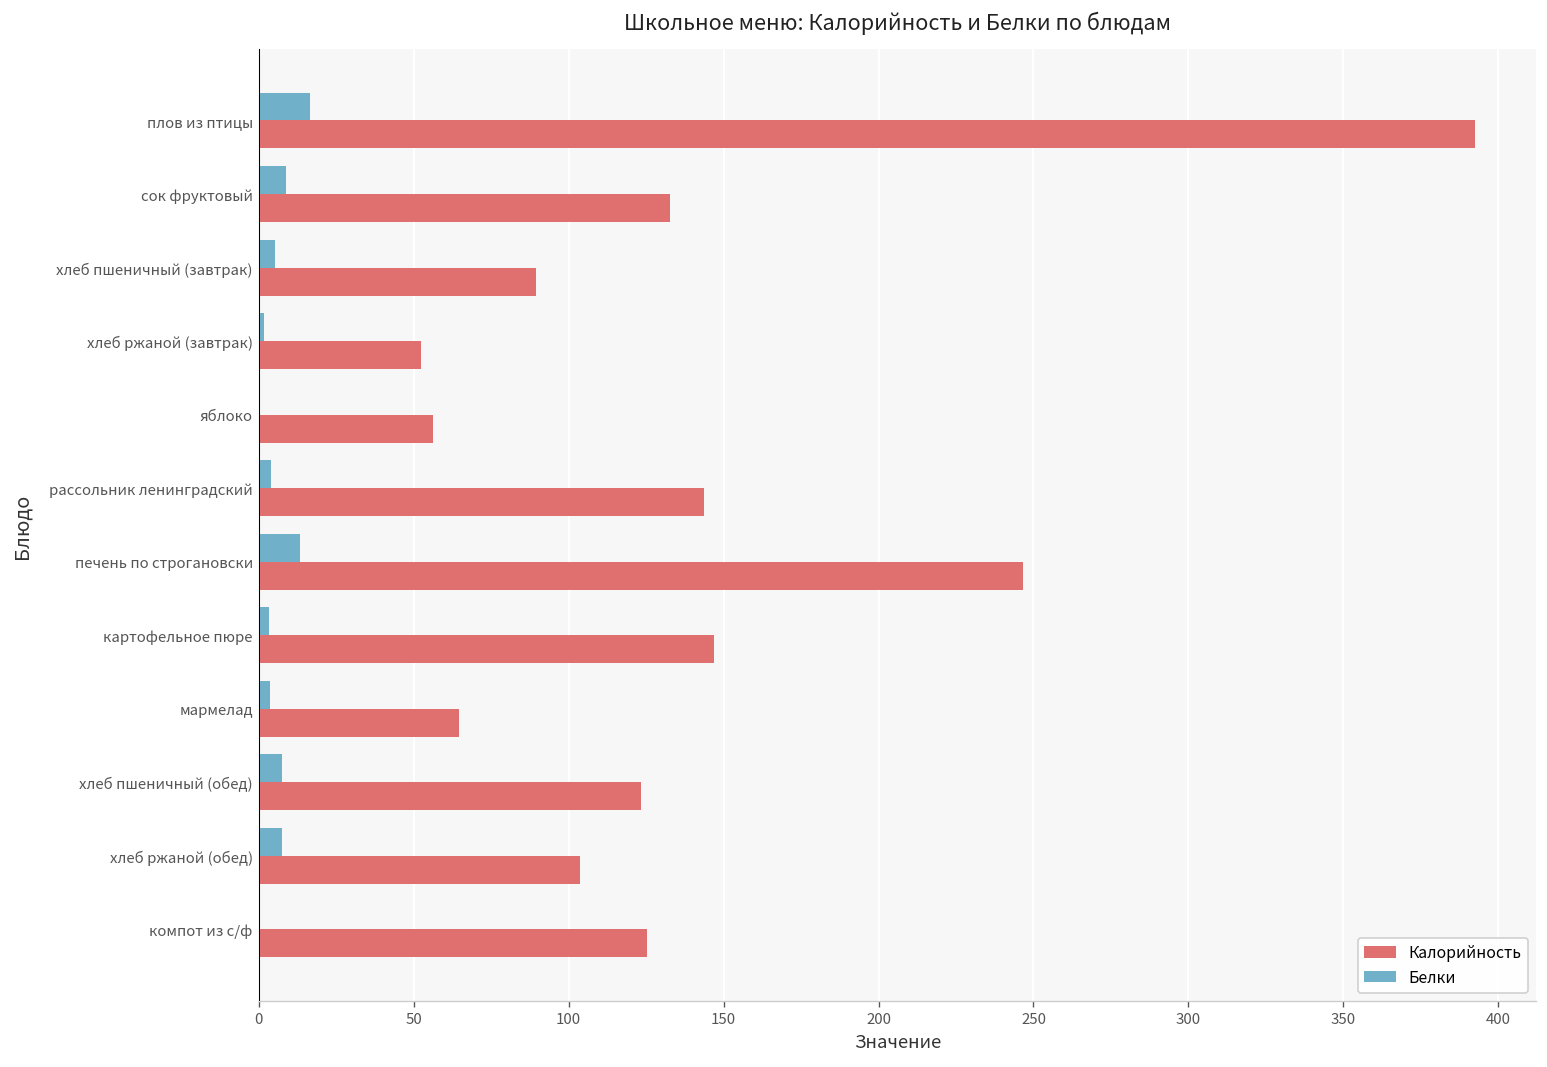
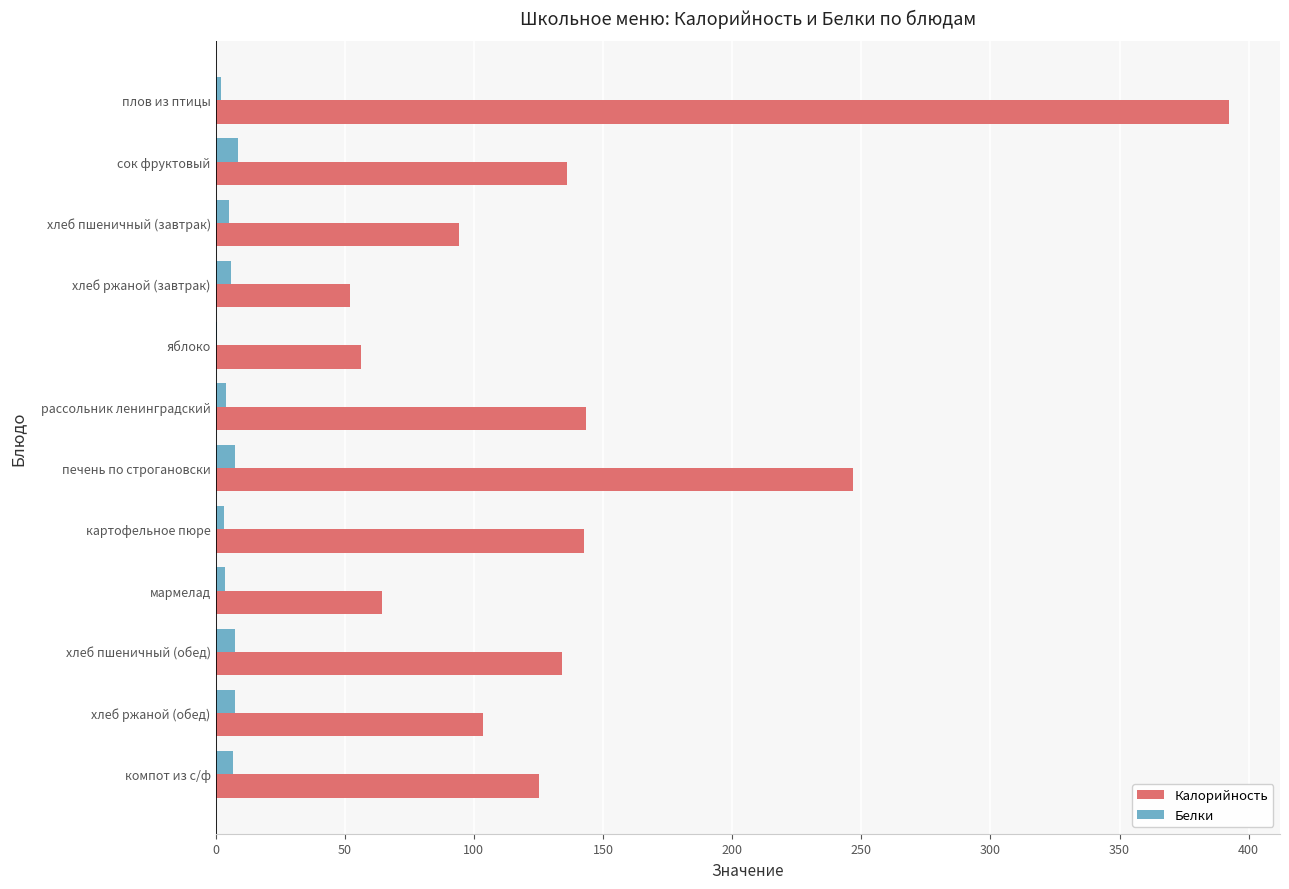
  {
    "Калорийность": {
      "плов из птицы": 393,
-     "сок фруктовый": 133,
-     "хлеб пшеничный (завтрак)": 90,
+     "сок фруктовый": 136,
+     "хлеб пшеничный (завтрак)": 94,
      "хлеб ржаной (завтрак)": 52,
      "яблоко": 56,
      "рассольник ленинградский": 144,
      "печень по строгановски": 247,
-     "картофельное пюре": 147,
+     "картофельное пюре": 143,
      "мармелад": 65,
-     "хлеб пшеничный (обед)": 123,
+     "хлеб пшеничный (обед)": 134,
      "хлеб ржаной (обед)": 104,
      "компот из с/ф": 125
    },
    "Белки": {
-     "плов из птицы": 17,
+     "плов из птицы": 2,
      "сок фруктовый": 9,
      "хлеб пшеничный (завтрак)": 5,
-     "хлеб ржаной (завтрак)": 2,
+     "хлеб ржаной (завтрак)": 6,
      "рассольник ленинградский": 4,
-     "печень по строгановски": 13,
+     "печень по строгановски": 7,
      "картофельное пюре": 3,
      "мармелад": 4,
      "хлеб пшеничный (обед)": 8,
      "хлеб ржаной (обед)": 8,
-     "компот из с/ф": 1
+     "компот из с/ф": 7
    }
  }
